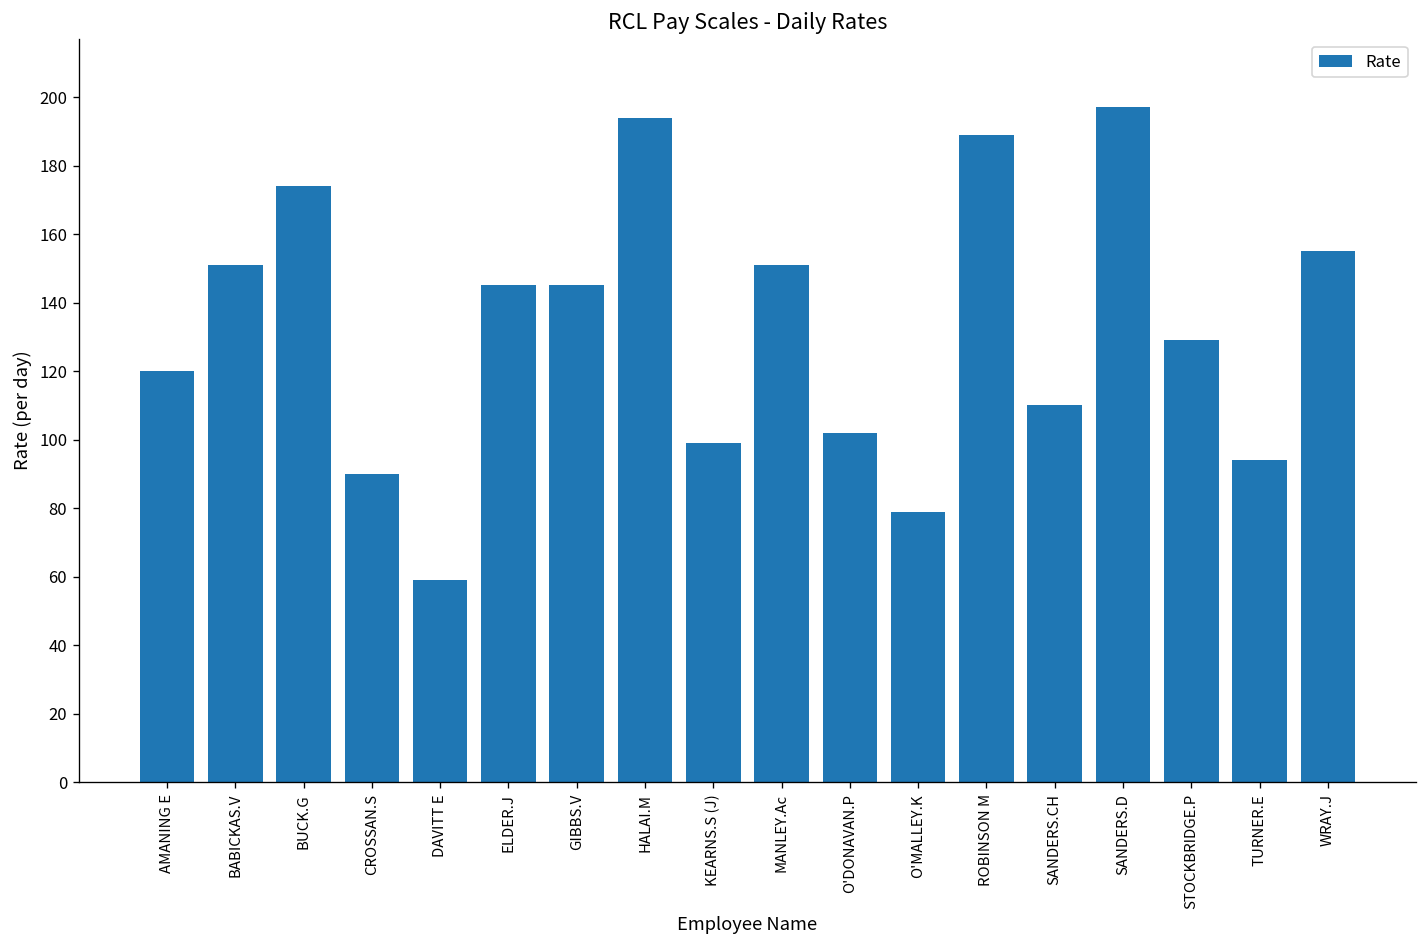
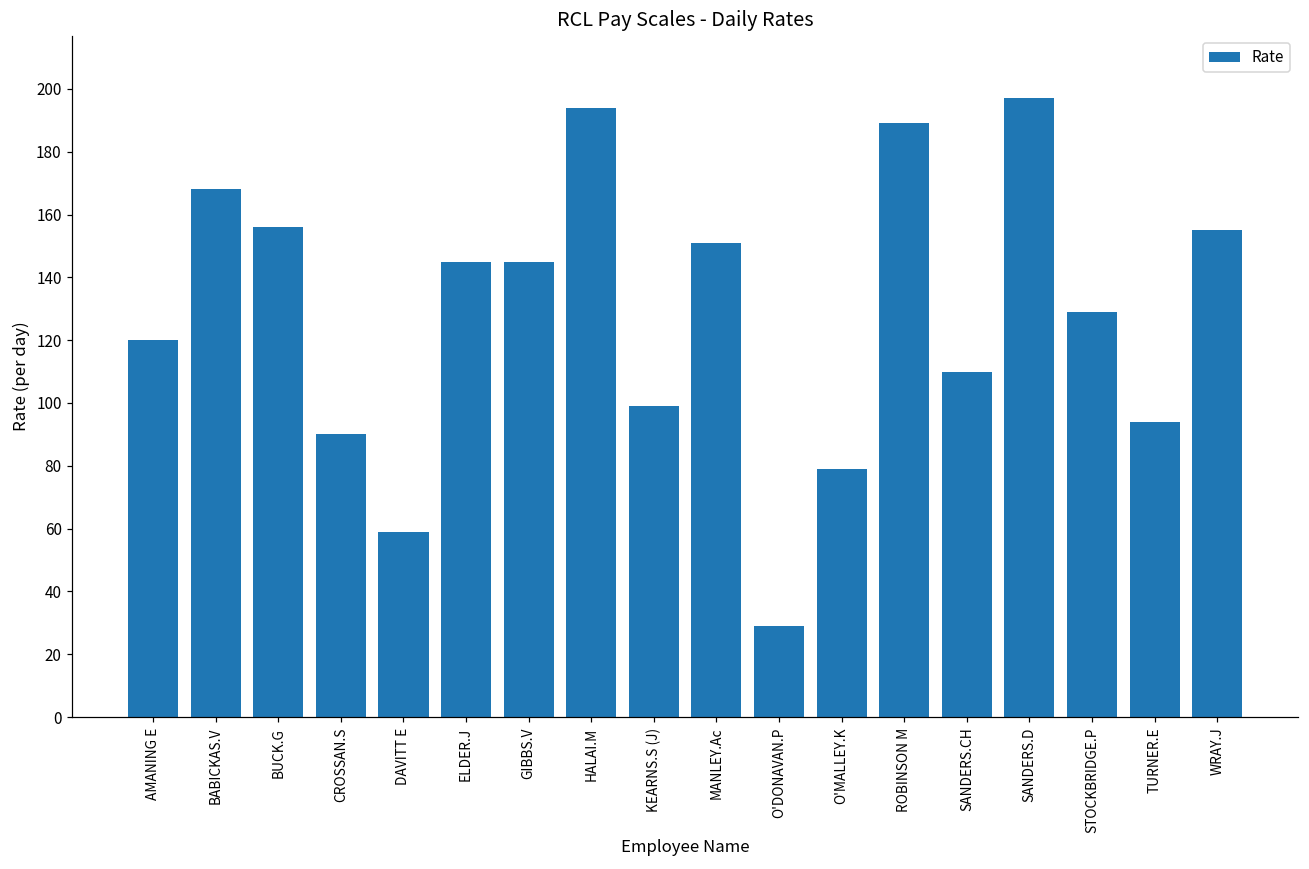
  {
    "AMANING E": 120,
-   "BABICKAS.V": 151,
-   "BUCK.G": 174,
+   "BABICKAS.V": 168,
+   "BUCK.G": 156,
    "CROSSAN.S": 90,
    "DAVITT E": 59,
    "ELDER.J": 145,
    "GIBBS.V": 145,
    "HALAI.M": 194,
    "KEARNS.S (J)": 99,
    "MANLEY.Ac": 151,
-   "O'DONAVAN.P": 102,
+   "O'DONAVAN.P": 29,
    "O'MALLEY.K": 79,
    "ROBINSON M": 189,
    "SANDERS.CH": 110,
    "SANDERS.D": 197,
    "STOCKBRIDGE.P": 129,
    "TURNER.E": 94,
    "WRAY.J": 155
  }
